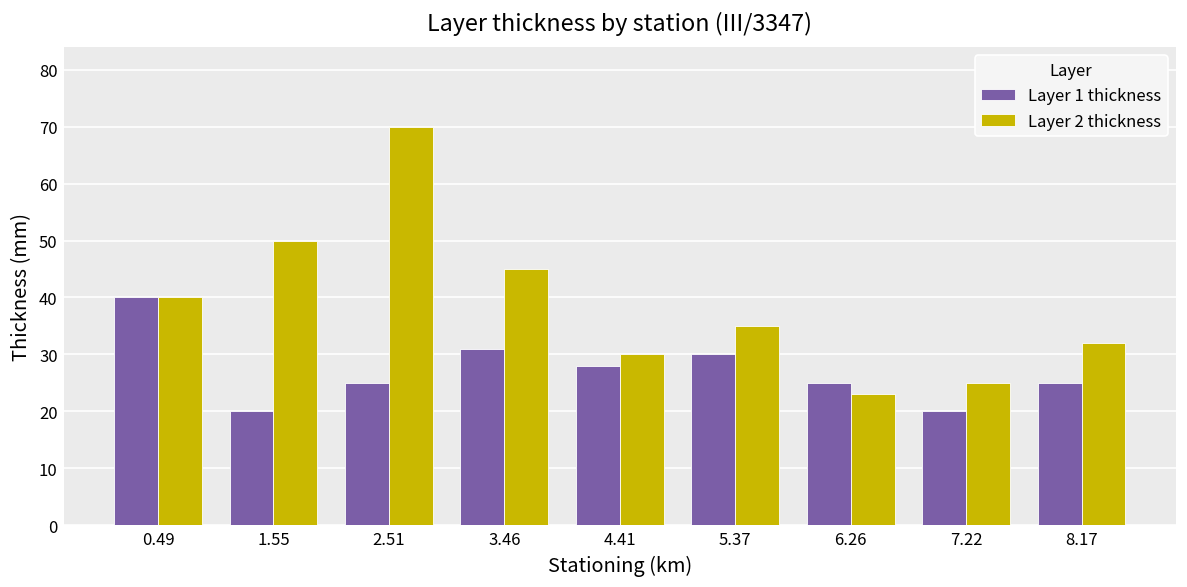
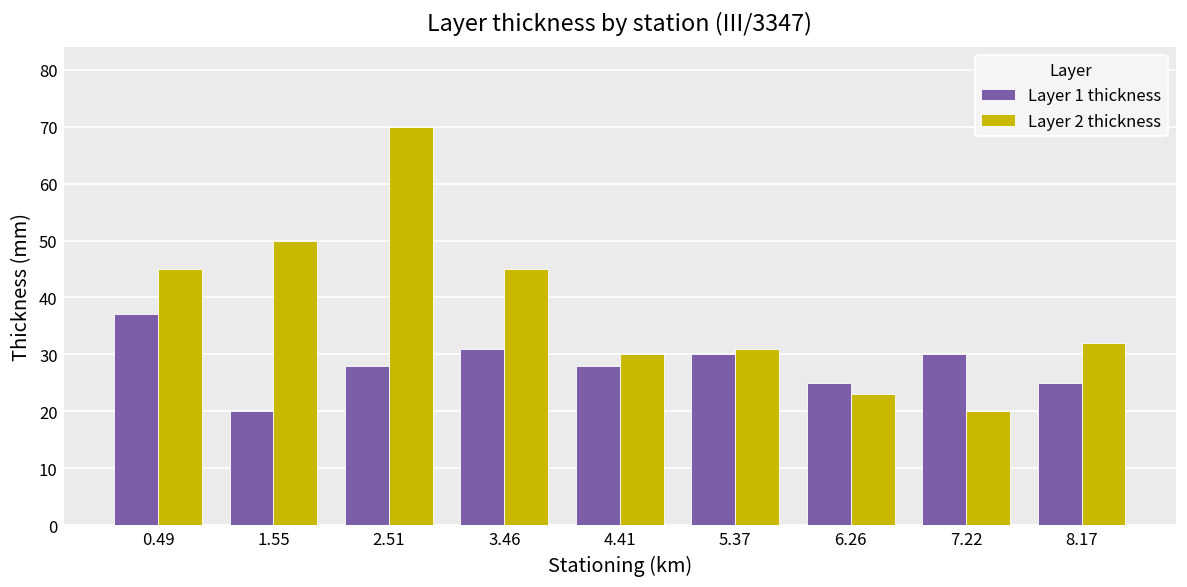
  {
    "Layer 1 thickness": {
-     "0.49": 40,
+     "0.49": 37,
      "1.55": 20,
-     "2.51": 25,
+     "2.51": 28,
      "3.46": 31,
      "4.41": 28,
      "5.37": 30,
      "6.26": 25,
-     "7.22": 20,
+     "7.22": 30,
      "8.17": 25
    },
    "Layer 2 thickness": {
-     "0.49": 40,
+     "0.49": 45,
      "1.55": 50,
      "2.51": 70,
      "3.46": 45,
      "4.41": 30,
-     "5.37": 35,
+     "5.37": 31,
      "6.26": 23,
-     "7.22": 25,
+     "7.22": 20,
      "8.17": 32
    }
  }
